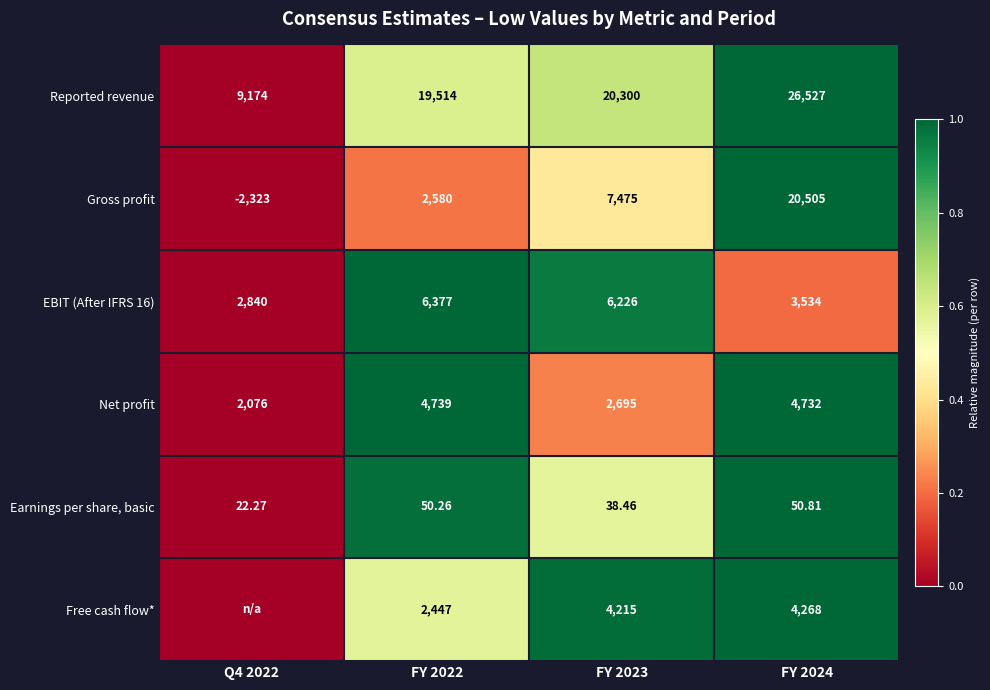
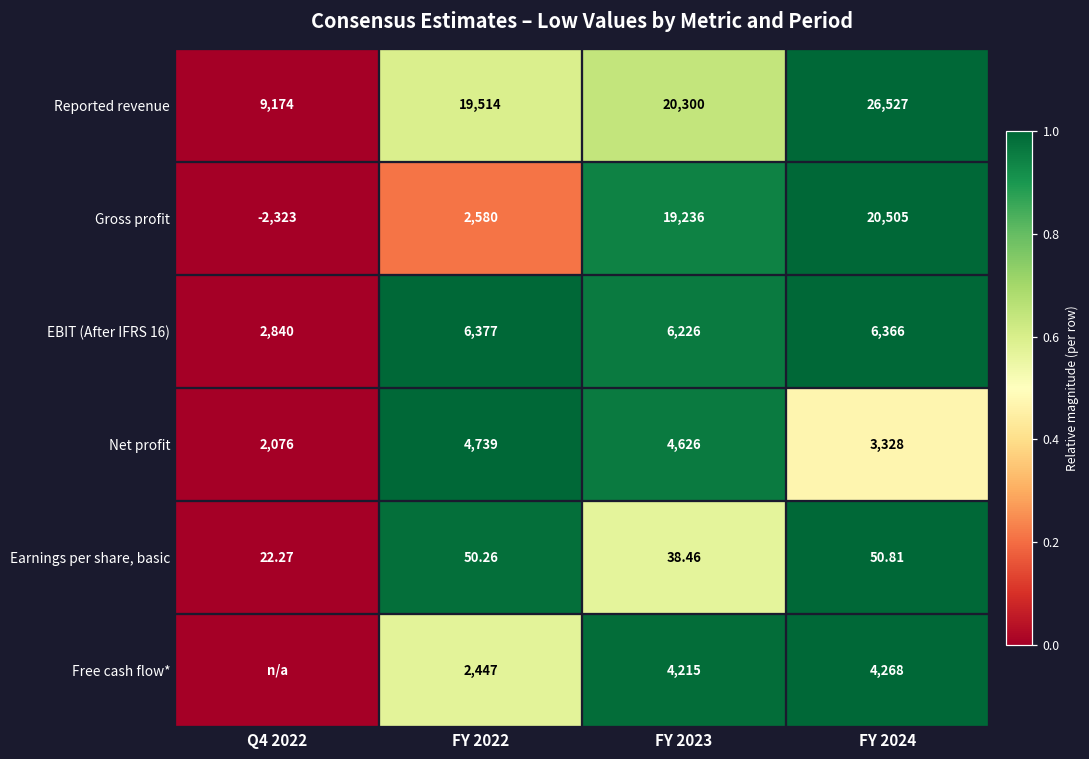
  {
    "Reported revenue": {
      "Q4 2022": "9,174",
      "FY 2022": "19,514",
      "FY 2023": "20,300",
      "FY 2024": "26,527"
    },
    "Gross profit": {
      "Q4 2022": "-2,323",
      "FY 2022": "2,580",
-     "FY 2023": "7,475",
+     "FY 2023": "19,236",
      "FY 2024": "20,505"
    },
    "EBIT (After IFRS 16)": {
      "Q4 2022": "2,840",
      "FY 2022": "6,377",
      "FY 2023": "6,226",
-     "FY 2024": "3,534"
+     "FY 2024": "6,366"
    },
    "Net profit": {
      "Q4 2022": "2,076",
      "FY 2022": "4,739",
-     "FY 2023": "2,695",
-     "FY 2024": "4,732"
+     "FY 2023": "4,626",
+     "FY 2024": "3,328"
    },
    "Earnings per share, basic": {
      "Q4 2022": "22.27",
      "FY 2022": "50.26",
      "FY 2023": "38.46",
      "FY 2024": "50.81"
    },
    "Free cash flow*": {
      "FY 2022": "2,447",
      "FY 2023": "4,215",
      "FY 2024": "4,268"
    }
  }
